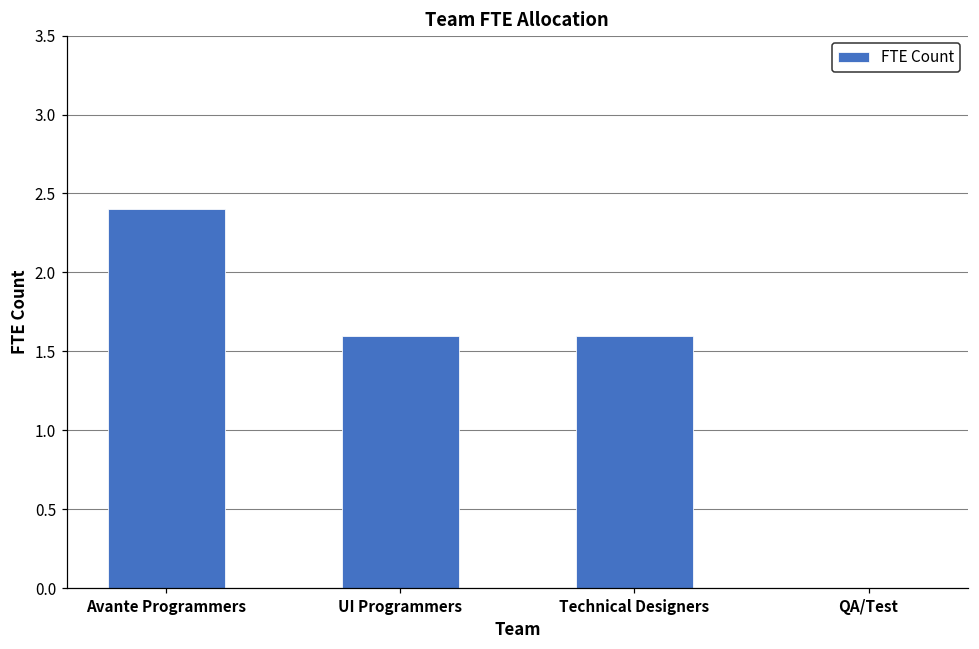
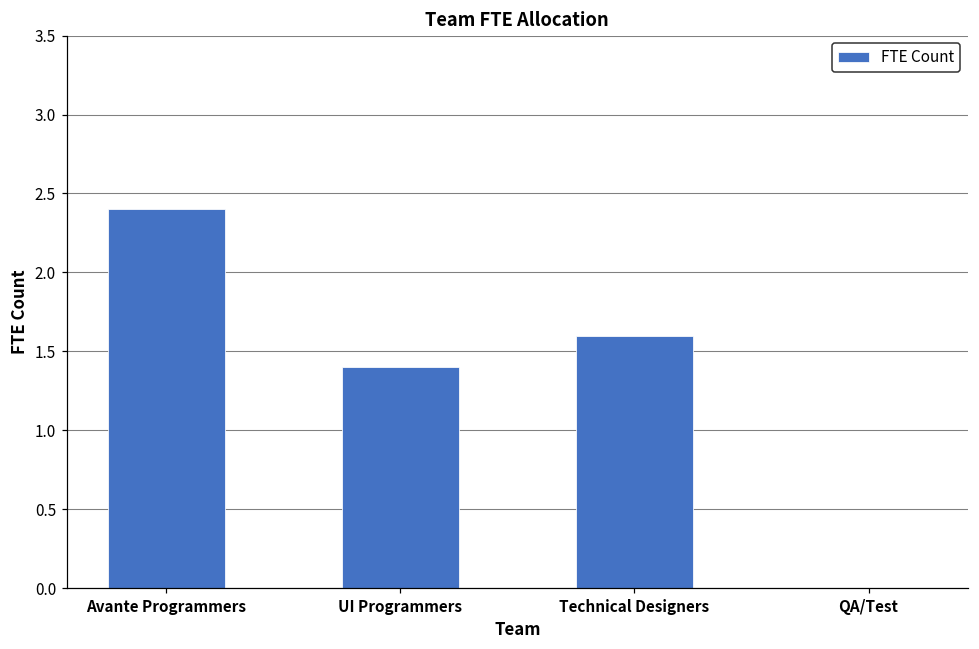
  {
    "Avante Programmers": 2.4,
-   "UI Programmers": 1.6,
+   "UI Programmers": 1.4,
    "Technical Designers": 1.6,
    "QA/Test": 0.0
  }
